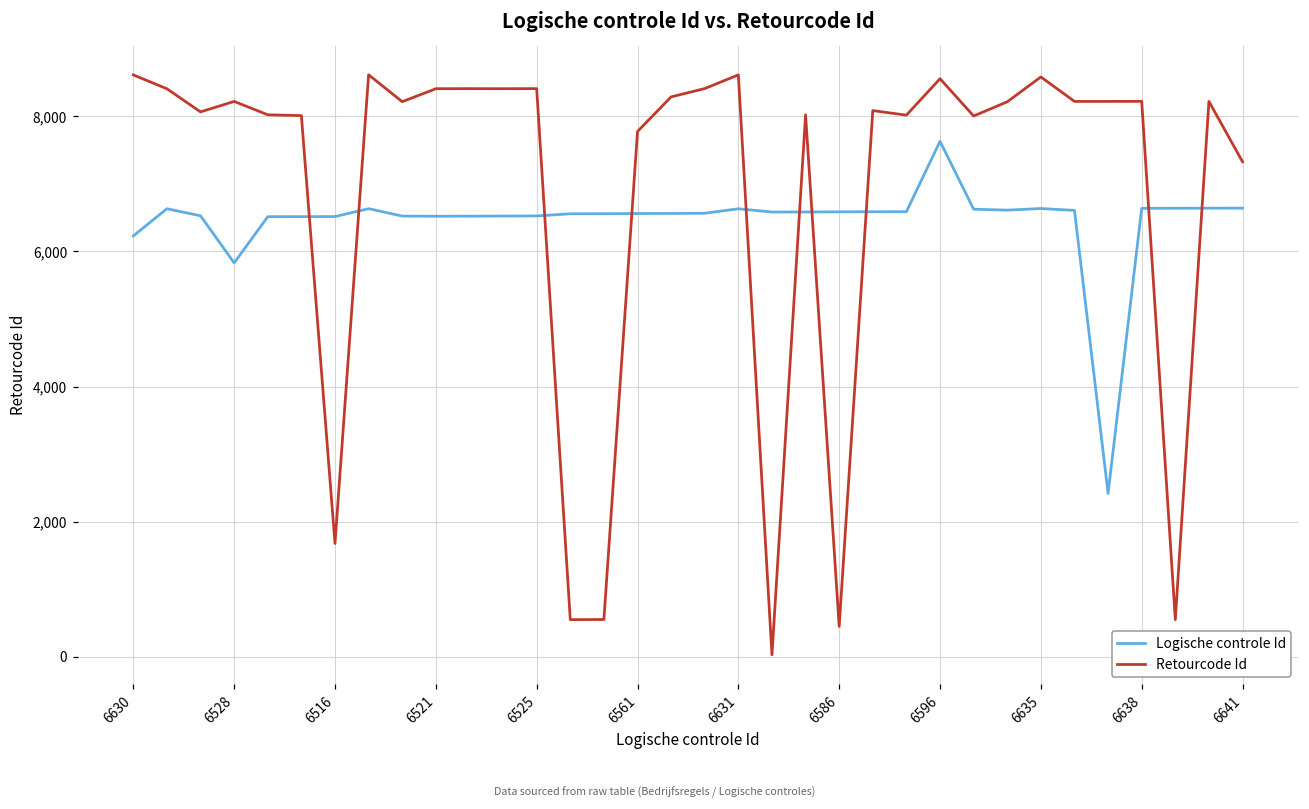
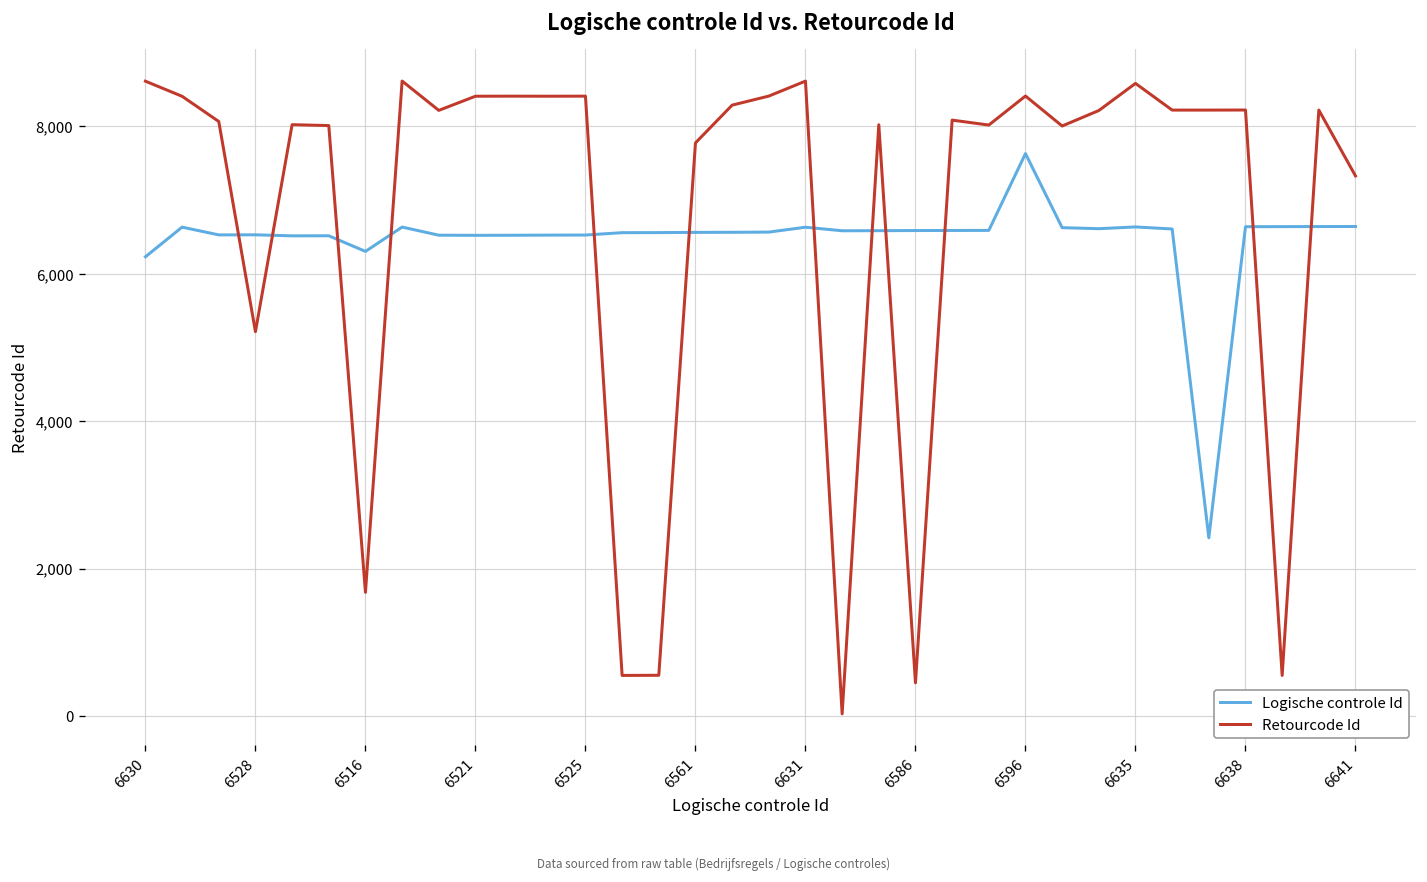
  {
    "Logische controle Id": {
      "6630": "6,200",
-     "6528": "5,800",
-     "6516": "6,500",
+     "6528": "6,500",
+     "6516": "6,300",
      "6521": "6,500",
      "6525": "6,500",
      "6561": "6,600",
      "6631": "6,600",
      "6586": "6,600",
      "6596": "7,600",
      "6635": "6,600",
      "6638": "6,600",
      "6641": "6,600"
    },
    "Retourcode Id": {
      "6630": "8,600",
-     "6528": "8,200",
+     "6528": "5,200",
      "6516": "1,700",
      "6521": "8,400",
      "6525": "8,400",
      "6561": "7,800",
      "6631": "8,600",
      "6586": "500",
-     "6596": "8,600",
+     "6596": "8,400",
      "6635": "8,600",
      "6638": "8,200",
      "6641": "7,300"
    }
  }
